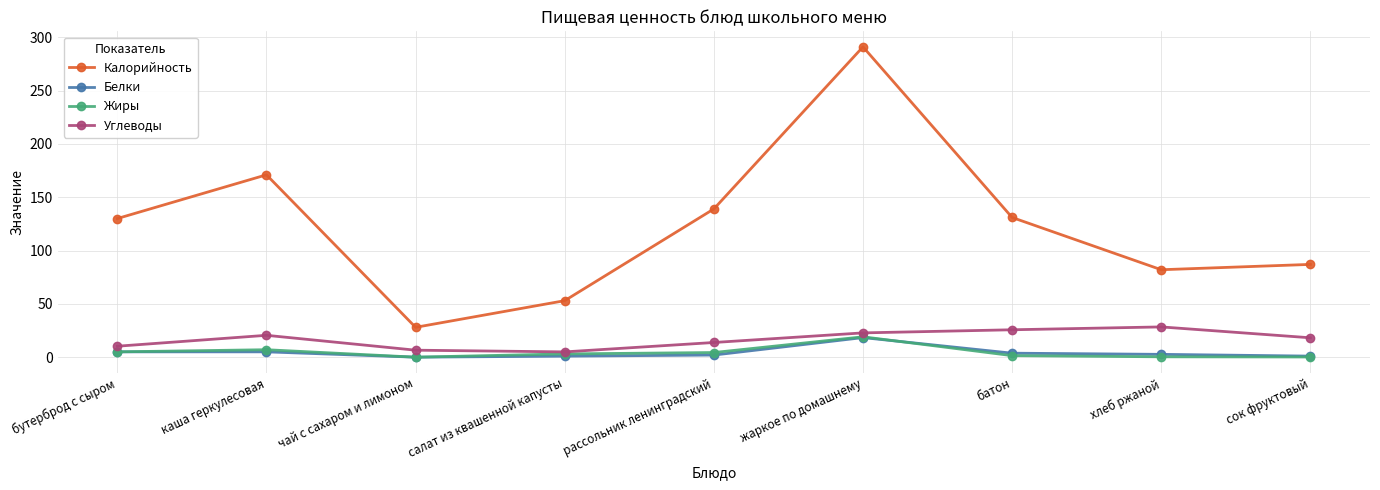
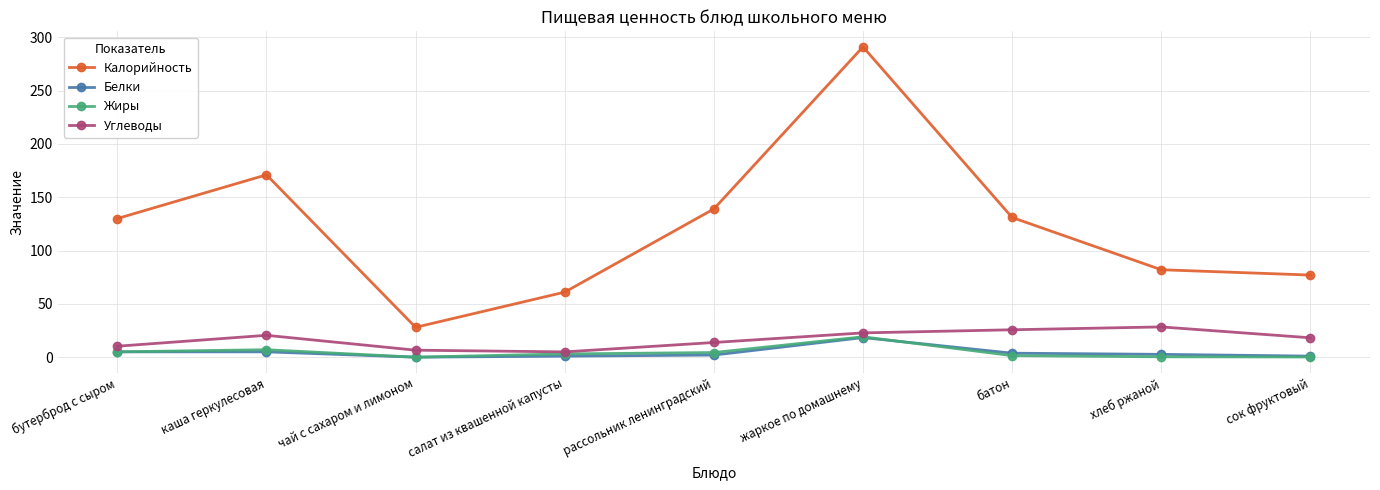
  {
    "Калорийность": {
      "бутерброд с сыром": 130,
      "каша геркулесовая": 171,
      "чай с сахаром и лимоном": 28,
-     "салат из квашенной капусты": 53,
+     "салат из квашенной капусты": 61,
      "рассольник ленинградский": 139,
      "жаркое по домашнему": 291,
      "батон": 131,
      "хлеб ржаной": 82,
-     "сок фруктовый": 87
+     "сок фруктовый": 77
    },
    "Белки": {
      "рассольник ленинградский": 2
    },
    "Жиры": {
      "рассольник ленинградский": 4
    },
    "Углеводы": {
      "бутерброд с сыром": 10,
      "каша геркулесовая": 21,
      "чай с сахаром и лимоном": 7,
      "рассольник ленинградский": 14,
      "жаркое по домашнему": 23,
      "батон": 26,
      "хлеб ржаной": 28,
      "сок фруктовый": 18
    }
  }
